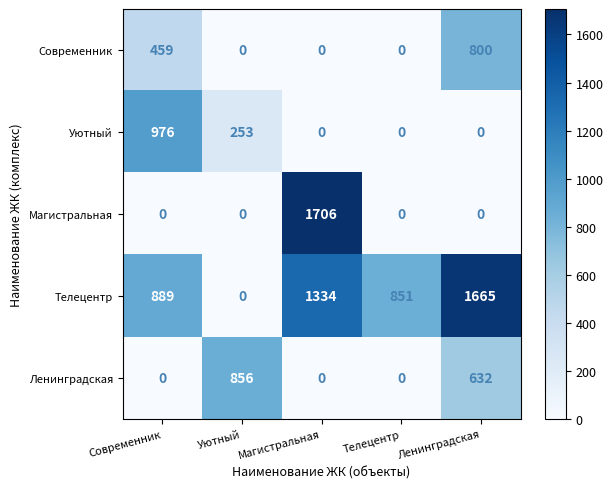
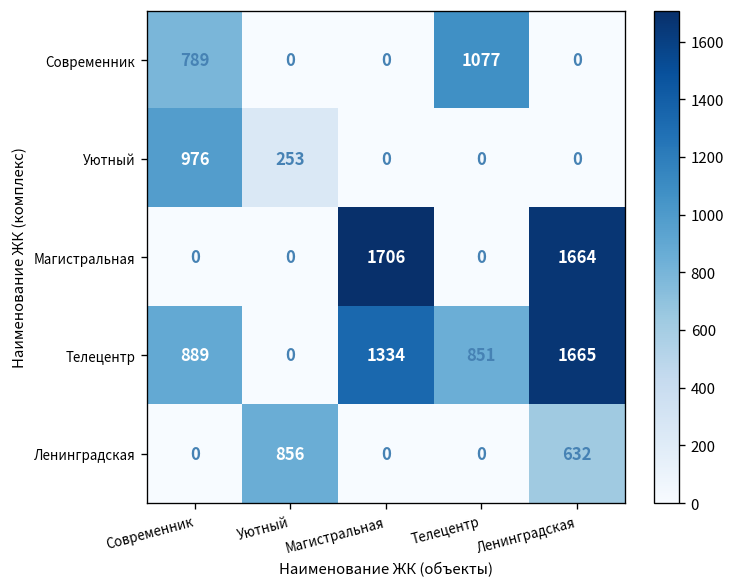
  {
    "Современник": {
-     "Современник": 459,
+     "Современник": 789,
      "Уютный": 0,
      "Магистральная": 0,
-     "Телецентр": 0,
-     "Ленинградская": 800
+     "Телецентр": 1077,
+     "Ленинградская": 0
    },
    "Уютный": {
      "Современник": 976,
      "Уютный": 253,
      "Магистральная": 0,
      "Телецентр": 0,
      "Ленинградская": 0
    },
    "Магистральная": {
      "Современник": 0,
      "Уютный": 0,
      "Магистральная": 1706,
      "Телецентр": 0,
-     "Ленинградская": 0
+     "Ленинградская": 1664
    },
    "Телецентр": {
      "Современник": 889,
      "Уютный": 0,
      "Магистральная": 1334,
      "Ленинградская": 1665
    },
    "Ленинградская": {
      "Современник": 0,
      "Уютный": 856,
      "Магистральная": 0,
      "Телецентр": 0,
      "Ленинградская": 632
    }
  }
